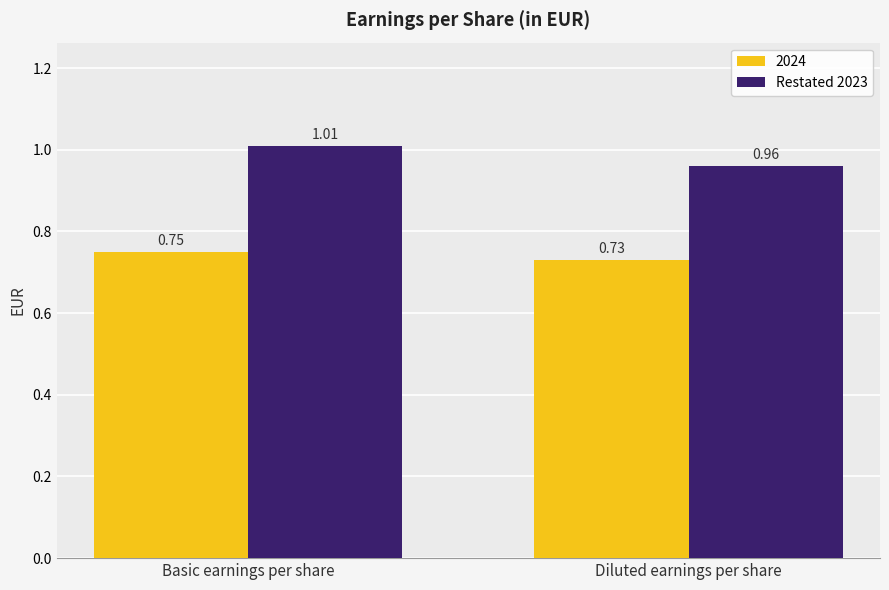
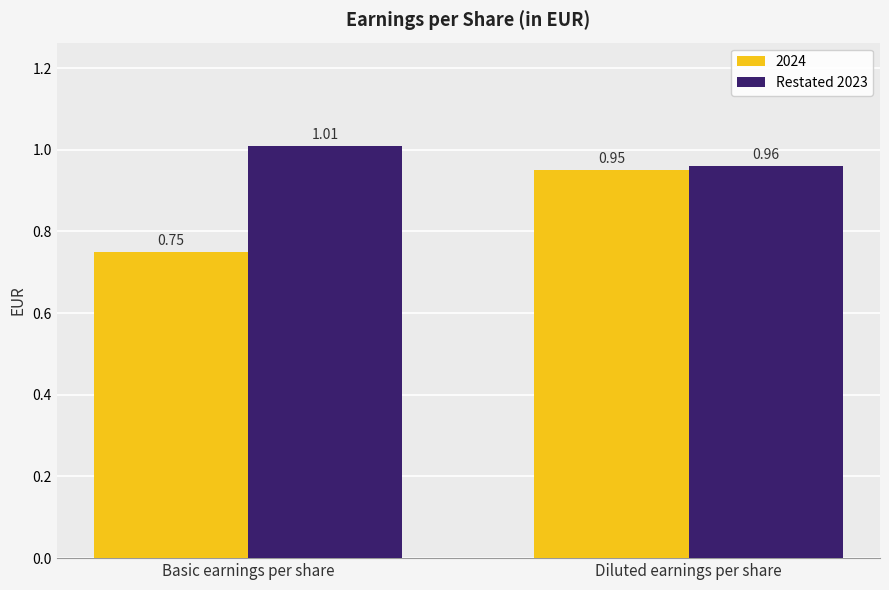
  {
    "2024": {
      "Basic earnings per share": 0.75,
-     "Diluted earnings per share": 0.73
+     "Diluted earnings per share": 0.95
    },
    "Restated 2023": {
      "Basic earnings per share": 1.01,
      "Diluted earnings per share": 0.96
    }
  }
